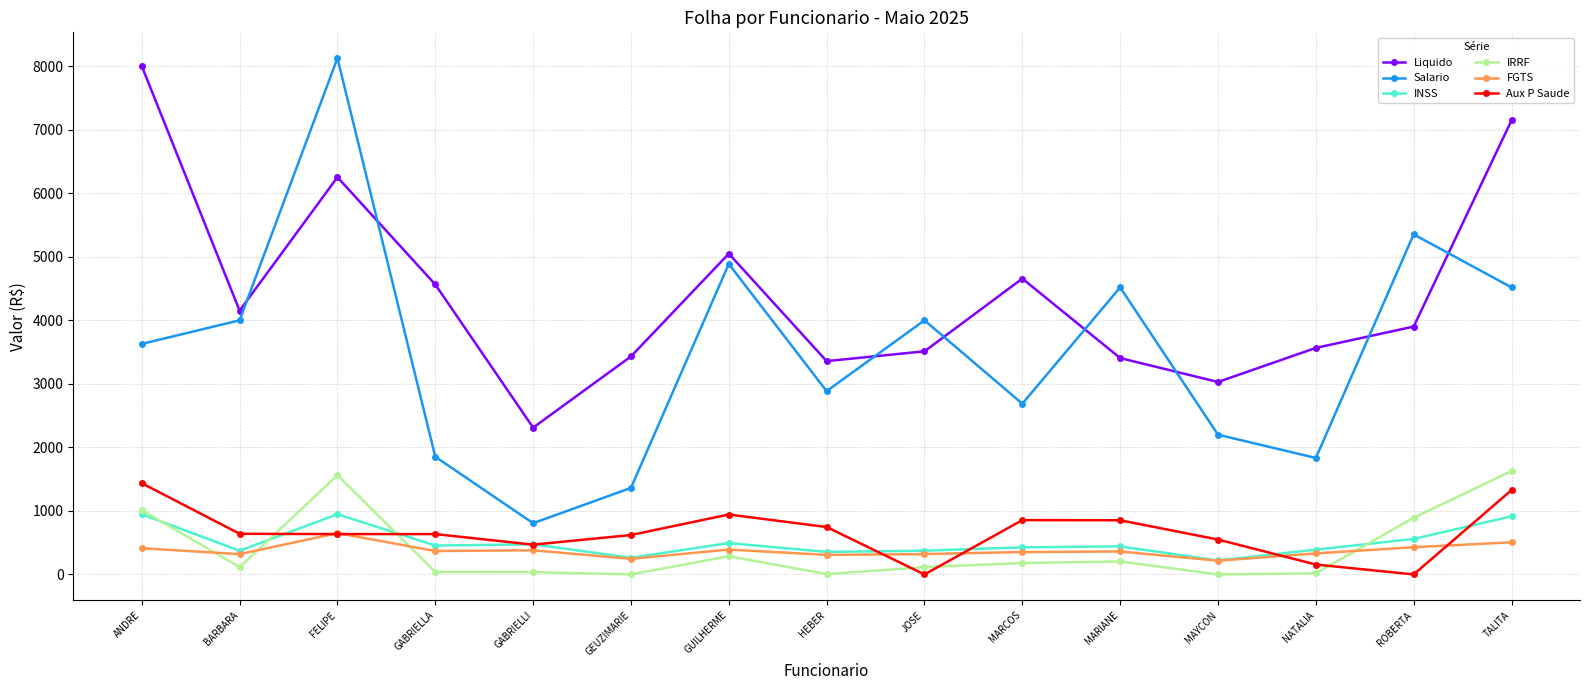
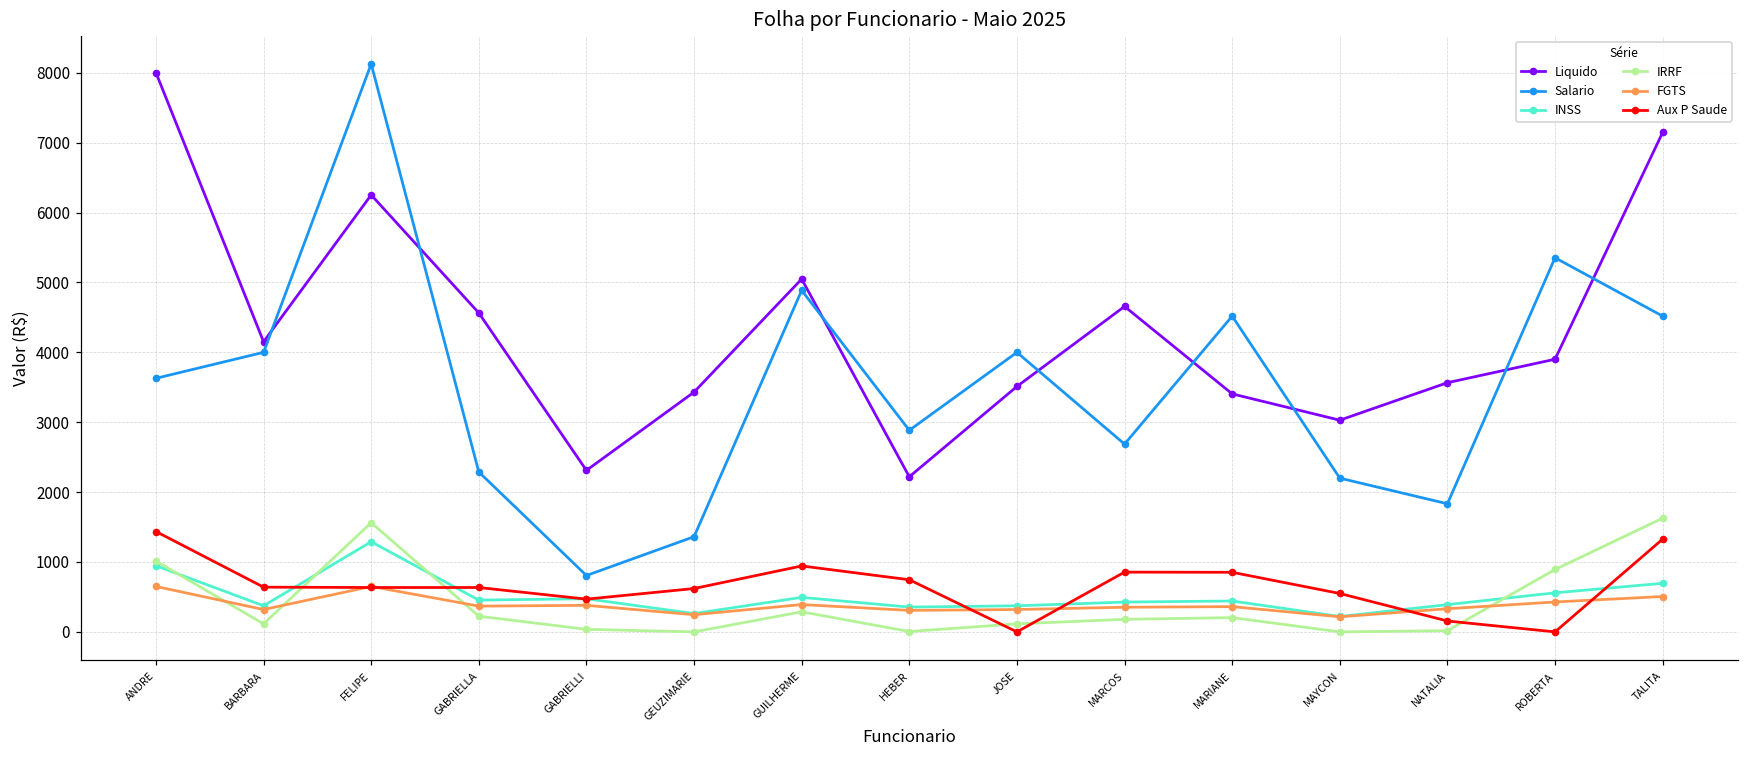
  {
    "Liquido": {
      "ANDRE": 8000,
      "BARBARA": 4200,
      "FELIPE": 6300,
      "GABRIELLA": 4600,
      "GABRIELLI": 2300,
      "GEUZIMARIE": 3400,
      "GUILHERME": 5000,
-     "HEBER": 3400,
+     "HEBER": 2200,
      "JOSE": 3500,
      "MARCOS": 4700,
      "MARIANE": 3400,
      "MAYCON": 3000,
      "NATALIA": 3600,
      "ROBERTA": 3900,
      "TALITA": 7100
    },
    "Salario": {
      "ANDRE": 3600,
      "BARBARA": 4000,
      "FELIPE": 8100,
-     "GABRIELLA": 1900,
+     "GABRIELLA": 2300,
      "GABRIELLI": 800,
      "GEUZIMARIE": 1400,
      "GUILHERME": 4900,
      "HEBER": 2900,
      "JOSE": 4000,
      "MARCOS": 2700,
      "MARIANE": 4500,
      "MAYCON": 2200,
      "NATALIA": 1800,
      "ROBERTA": 5400,
      "TALITA": 4500
    },
    "INSS": {
      "ANDRE": 900,
      "BARBARA": 400,
-     "FELIPE": 900,
+     "FELIPE": 1300,
      "GABRIELLA": 500,
      "GUILHERME": 500,
      "HEBER": 400,
      "JOSE": 400,
      "MARCOS": 400,
      "MARIANE": 400,
      "NATALIA": 400,
      "ROBERTA": 600,
-     "TALITA": 900
+     "TALITA": 700
    },
    "IRRF": {
      "ANDRE": 1000,
      "BARBARA": 100,
      "FELIPE": 1600,
-     "GABRIELLA": 0,
+     "GABRIELLA": 200,
      "GABRIELLI": 0,
      "GEUZIMARIE": 0,
      "GUILHERME": 300,
      "HEBER": 0,
      "JOSE": 100,
      "MARCOS": 200,
      "MARIANE": 200,
      "MAYCON": 0,
      "NATALIA": 0,
      "ROBERTA": 900,
      "TALITA": 1600
    },
    "FGTS": {
-     "ANDRE": 400,
+     "ANDRE": 700,
      "BARBARA": 300,
      "GABRIELLA": 400,
      "GABRIELLI": 400,
      "GUILHERME": 400,
      "HEBER": 300,
      "JOSE": 300,
      "MARCOS": 400,
      "MARIANE": 400,
      "NATALIA": 300,
      "ROBERTA": 400,
      "TALITA": 500
    },
    "Aux P Saude": {
      "ANDRE": 1400,
      "BARBARA": 600,
      "GABRIELLA": 600,
      "GEUZIMARIE": 600,
      "GUILHERME": 900,
      "HEBER": 700,
      "JOSE": 0,
      "MARCOS": 900,
      "MARIANE": 900,
      "MAYCON": 500,
      "NATALIA": 200,
      "ROBERTA": 0,
      "TALITA": 1300
    }
  }
